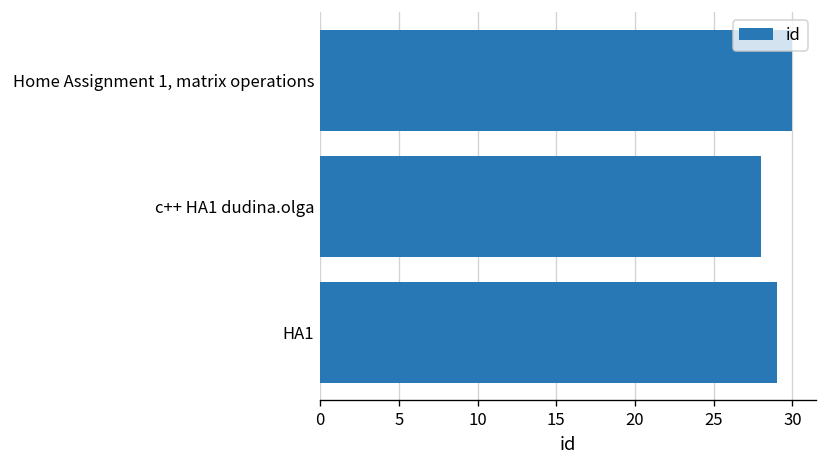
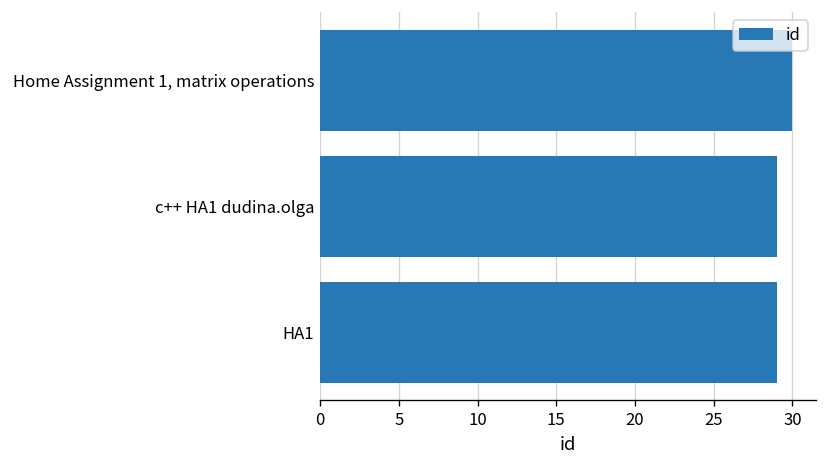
  {
    "Home Assignment 1, matrix operations": 30,
-   "c++ HA1 dudina.olga": 28,
+   "c++ HA1 dudina.olga": 29,
    "HA1": 29
  }
